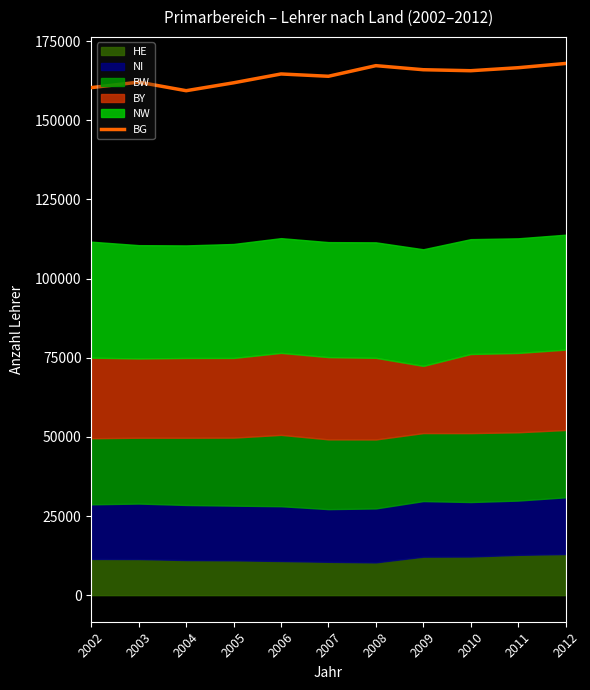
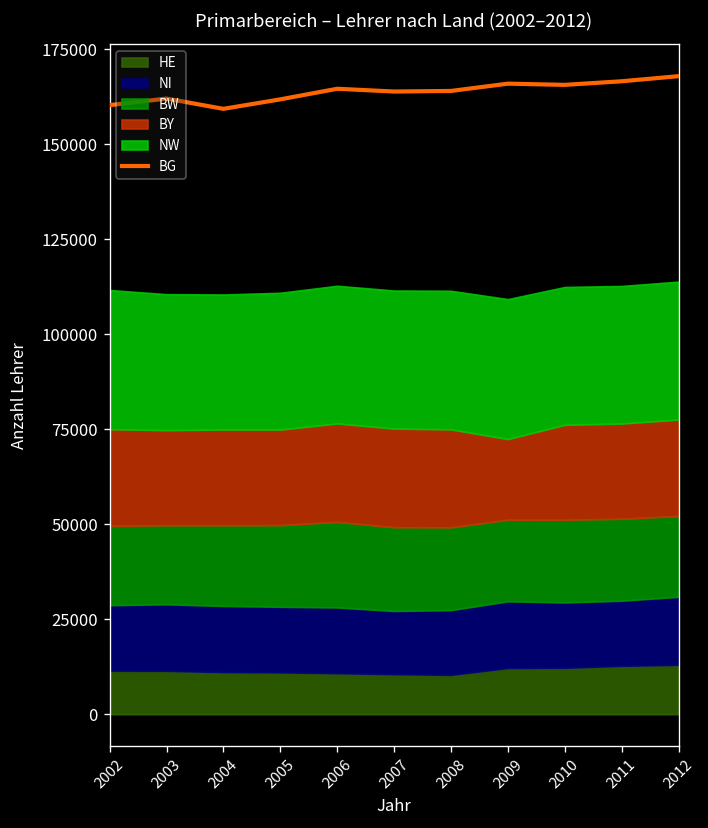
  {
    "BG": {
      "2002": 160000,
      "2004": 159000,
      "2005": 162000,
      "2006": 165000,
      "2007": 164000,
-     "2008": 167000,
+     "2008": 164000,
      "2009": 166000,
      "2010": 166000,
      "2011": 167000,
      "2012": 168000
    },
    "HE": {
      "2002": 11000,
      "2003": 11000,
      "2004": 11000,
      "2005": 11000,
      "2006": 11000,
      "2007": 11000,
      "2008": 10000,
      "2009": 12000,
      "2010": 12000,
      "2011": 13000,
      "2012": 13000
    },
    "NI": {
      "2002": 17000,
      "2003": 18000,
      "2004": 17000,
      "2005": 17000,
      "2006": 17000,
      "2007": 17000,
      "2008": 17000,
      "2009": 18000,
      "2010": 17000,
      "2011": 17000,
      "2012": 18000
    },
    "BY": {
      "2002": 25000,
      "2003": 25000,
      "2004": 25000,
      "2005": 25000,
      "2006": 26000,
      "2007": 26000,
      "2008": 26000,
      "2009": 21000,
      "2010": 25000,
      "2011": 25000,
      "2012": 25000
    }
  }
